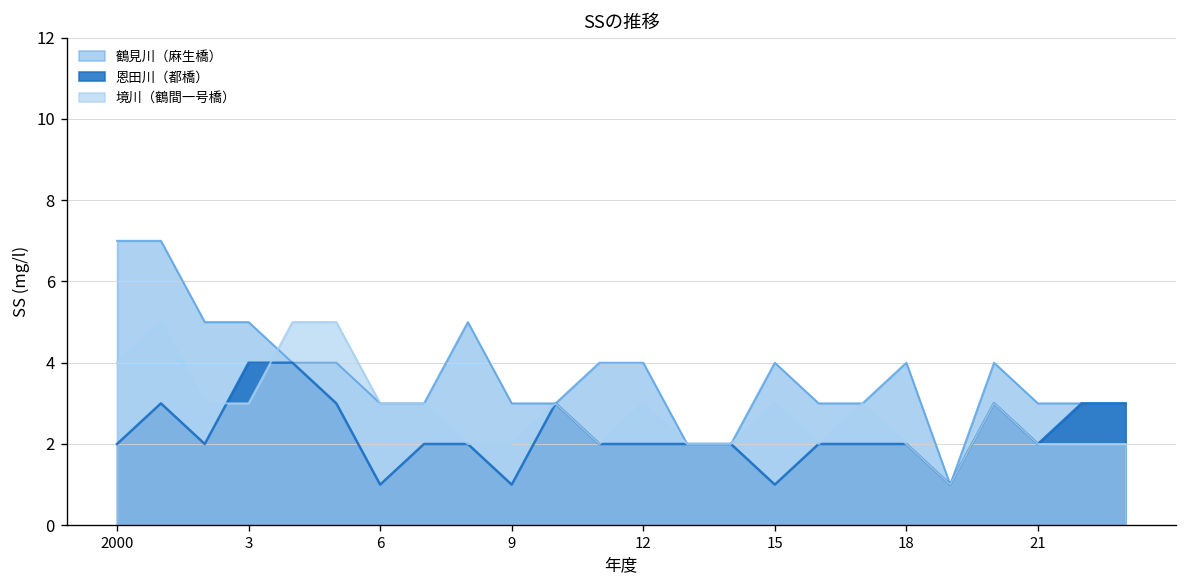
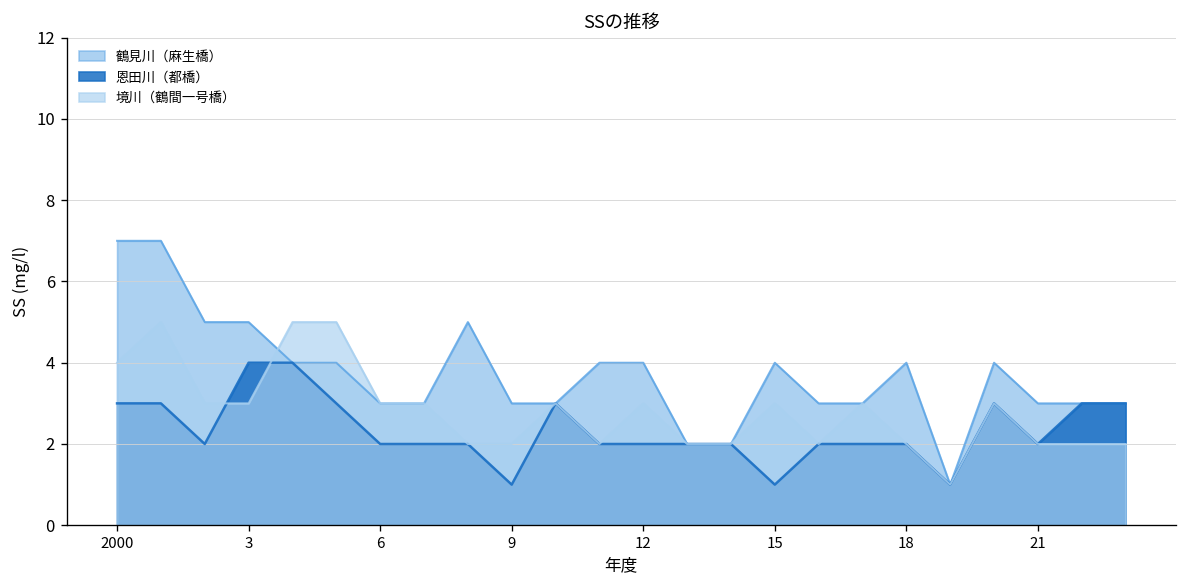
  {
    "恩田川（都橋）": {
-     "2000": 2,
+     "2000": 3,
      "3": 4,
-     "6": 1,
+     "6": 2,
      "9": 1,
      "12": 2,
      "15": 1
    }
  }
